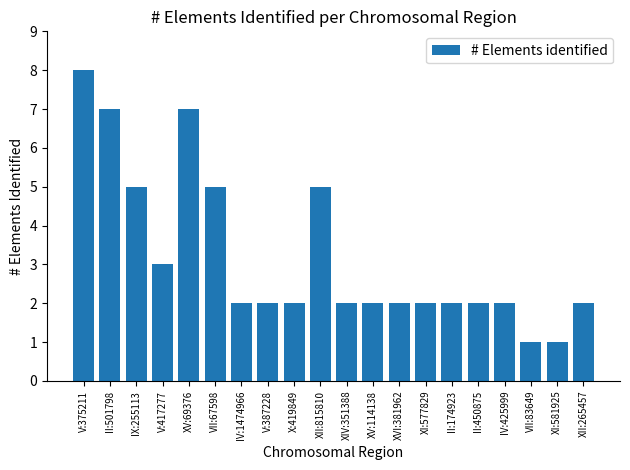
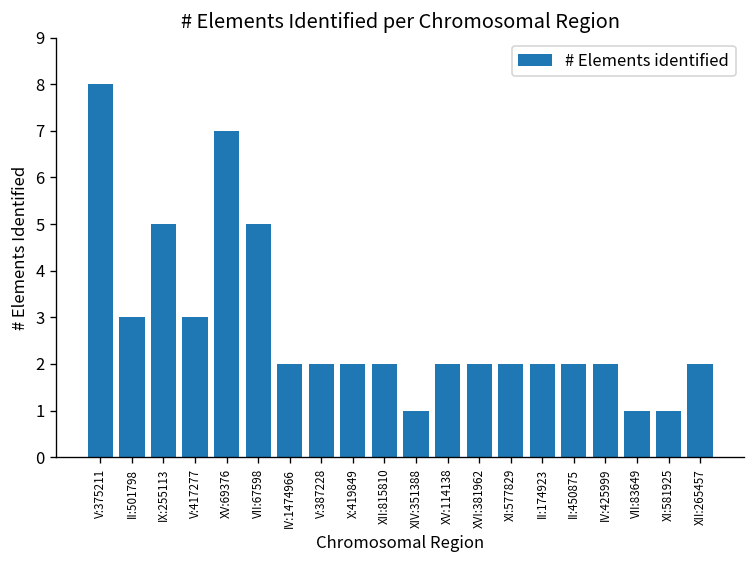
  {
    "V:375211": 8,
-   "II:501798": 7,
+   "II:501798": 3,
    "IX:255113": 5,
    "V:417277": 3,
    "XV:69376": 7,
    "VII:67598": 5,
    "IV:1474966": 2,
    "V:387228": 2,
    "X:419849": 2,
-   "XII:815810": 5,
-   "XIV:351388": 2,
+   "XII:815810": 2,
+   "XIV:351388": 1,
    "XV:114138": 2,
    "XVI:381962": 2,
    "XI:577829": 2,
    "II:174923": 2,
    "II:450875": 2,
    "IV:425999": 2,
    "VII:83649": 1,
    "XI:581925": 1,
    "XII:265457": 2
  }
